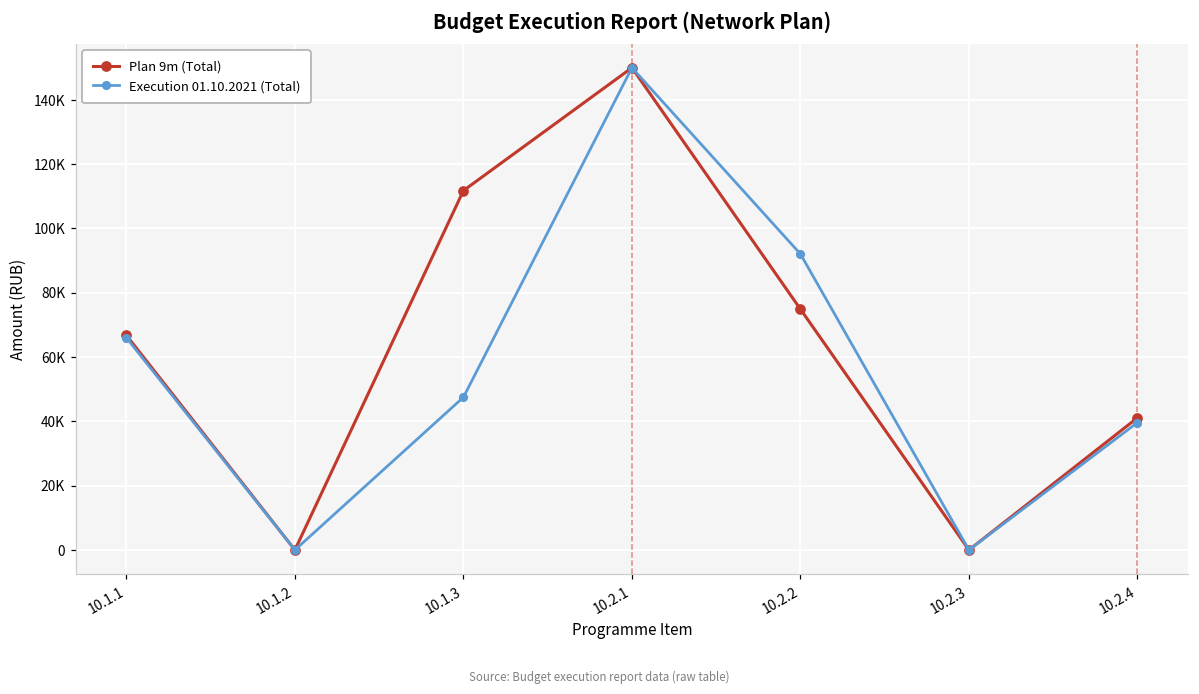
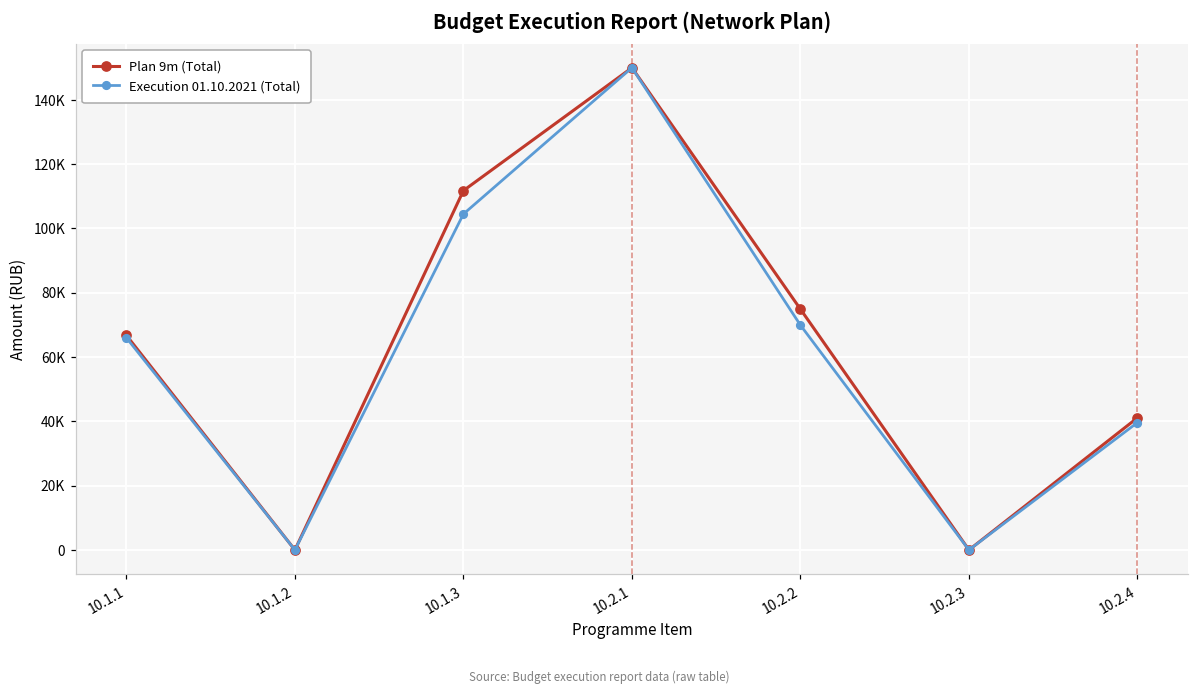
  {
    "Plan 9m (Total)": {
      "10.1.3": 112000,
      "10.2.2": 75000,
      "10.2.4": 41000
    },
    "Execution 01.10.2021 (Total)": {
-     "10.1.3": 48000,
-     "10.2.2": 92000,
+     "10.1.3": 104000,
+     "10.2.2": 70000,
      "10.2.4": 40000
    }
  }
